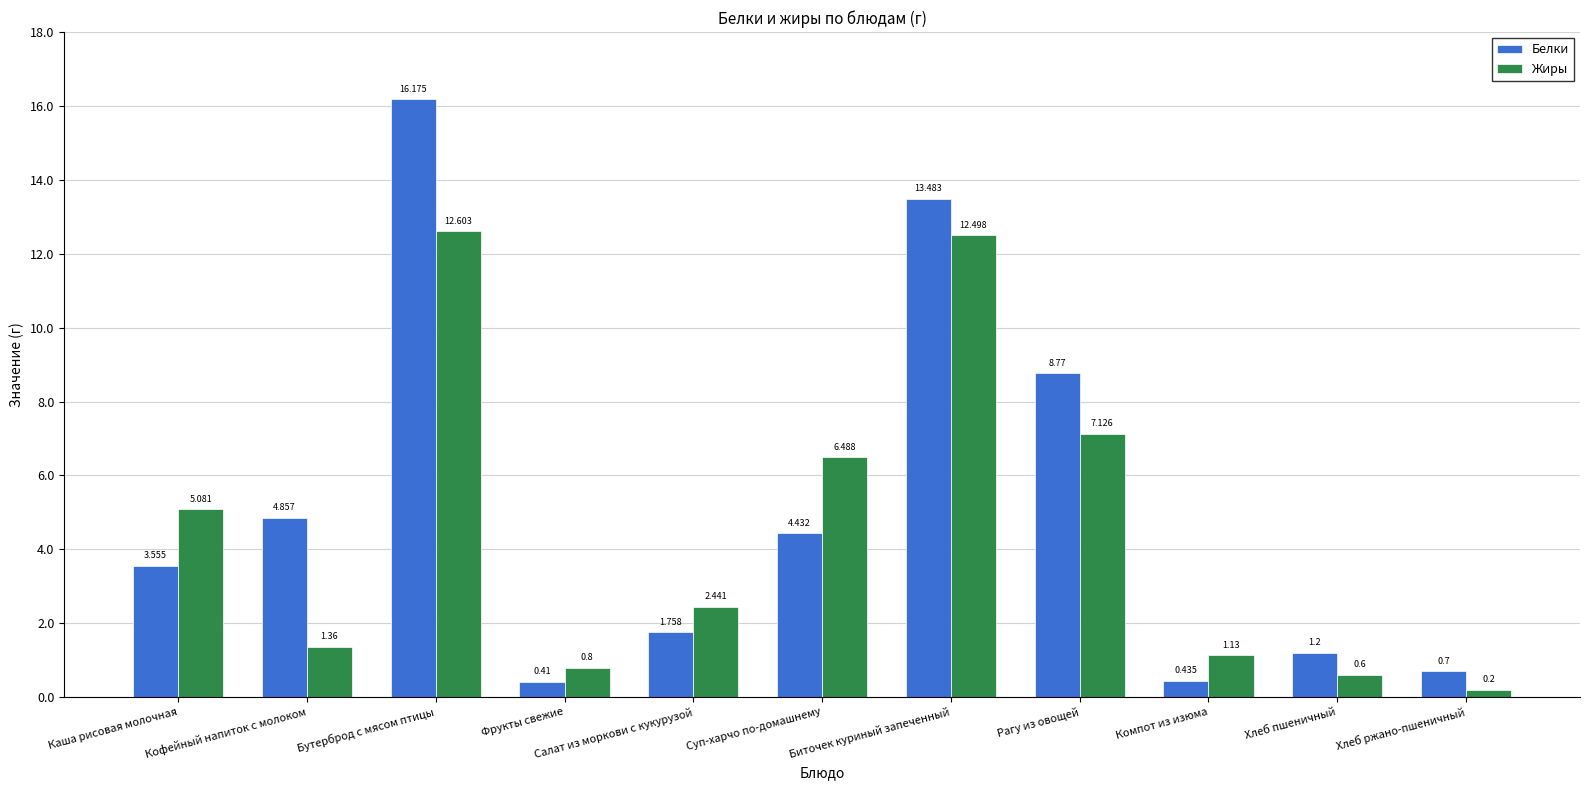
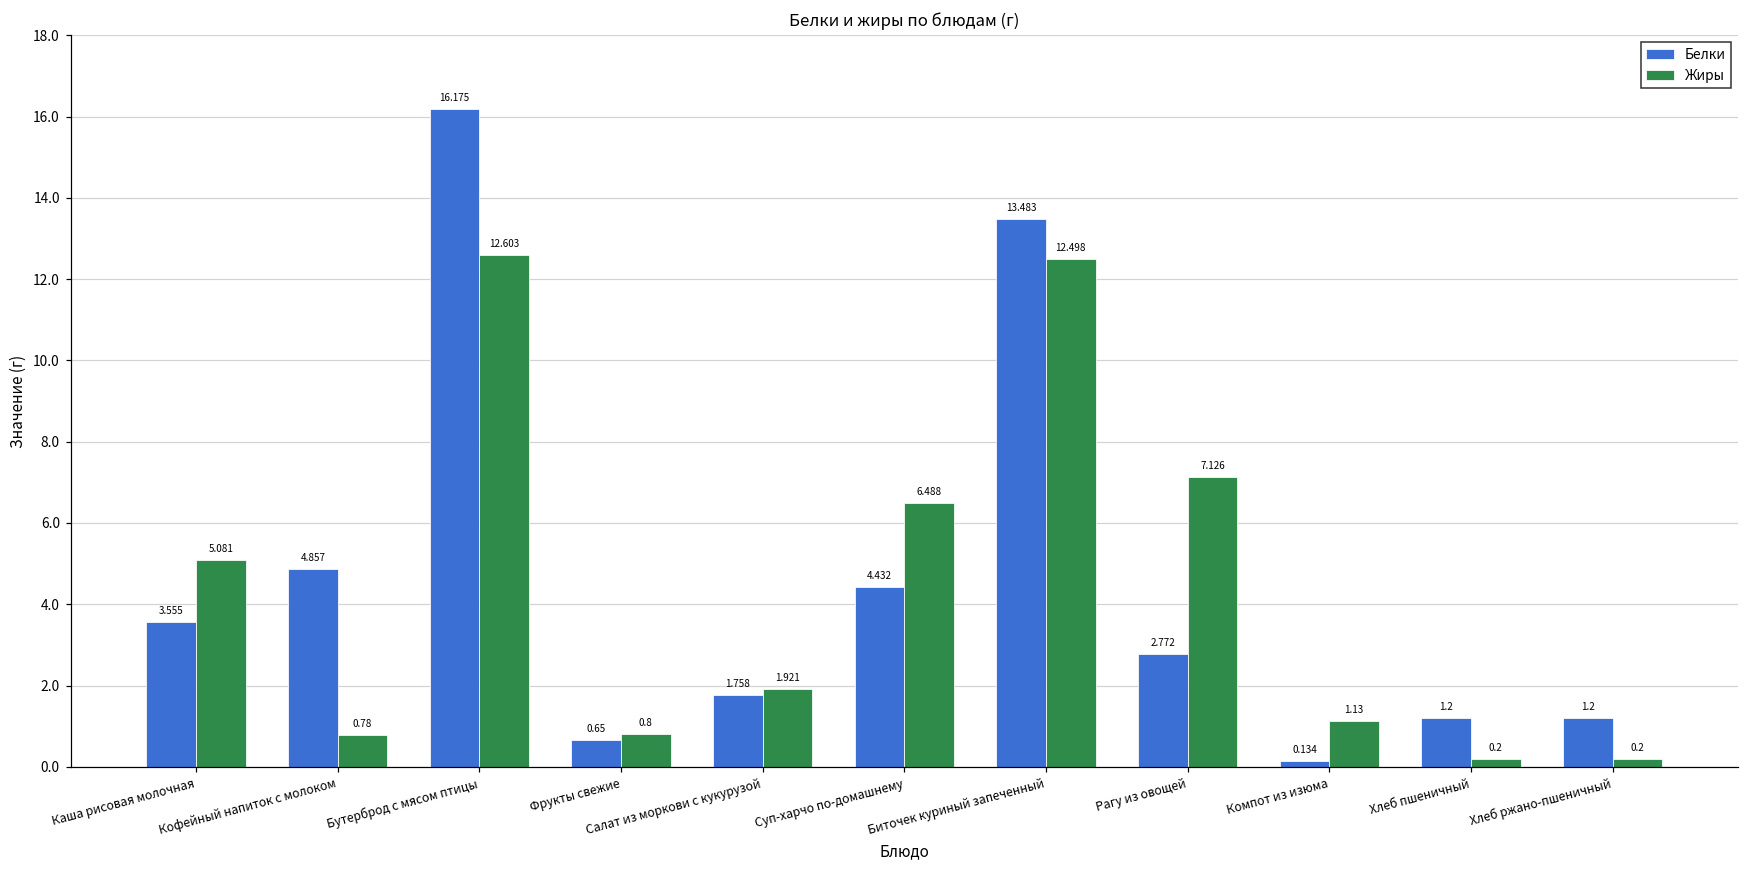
  {
    "Белки": {
      "Каша рисовая молочная": 3.555,
      "Кофейный напиток с молоком": 4.857,
      "Бутерброд с мясом птицы": 16.175,
-     "Фрукты свежие": 0.41,
+     "Фрукты свежие": 0.65,
      "Салат из моркови с кукурузой": 1.758,
      "Суп-харчо по-домашнему": 4.432,
      "Биточек куриный запеченный": 13.483,
-     "Рагу из овощей": 8.77,
-     "Компот из изюма": 0.435,
+     "Рагу из овощей": 2.772,
+     "Компот из изюма": 0.134,
      "Хлеб пшеничный": 1.2,
-     "Хлеб ржано-пшеничный": 0.7
+     "Хлеб ржано-пшеничный": 1.2
    },
    "Жиры": {
      "Каша рисовая молочная": 5.081,
-     "Кофейный напиток с молоком": 1.36,
+     "Кофейный напиток с молоком": 0.78,
      "Бутерброд с мясом птицы": 12.603,
      "Фрукты свежие": 0.8,
-     "Салат из моркови с кукурузой": 2.441,
+     "Салат из моркови с кукурузой": 1.921,
      "Суп-харчо по-домашнему": 6.488,
      "Биточек куриный запеченный": 12.498,
      "Рагу из овощей": 7.126,
      "Компот из изюма": 1.13,
-     "Хлеб пшеничный": 0.6,
+     "Хлеб пшеничный": 0.2,
      "Хлеб ржано-пшеничный": 0.2
    }
  }
